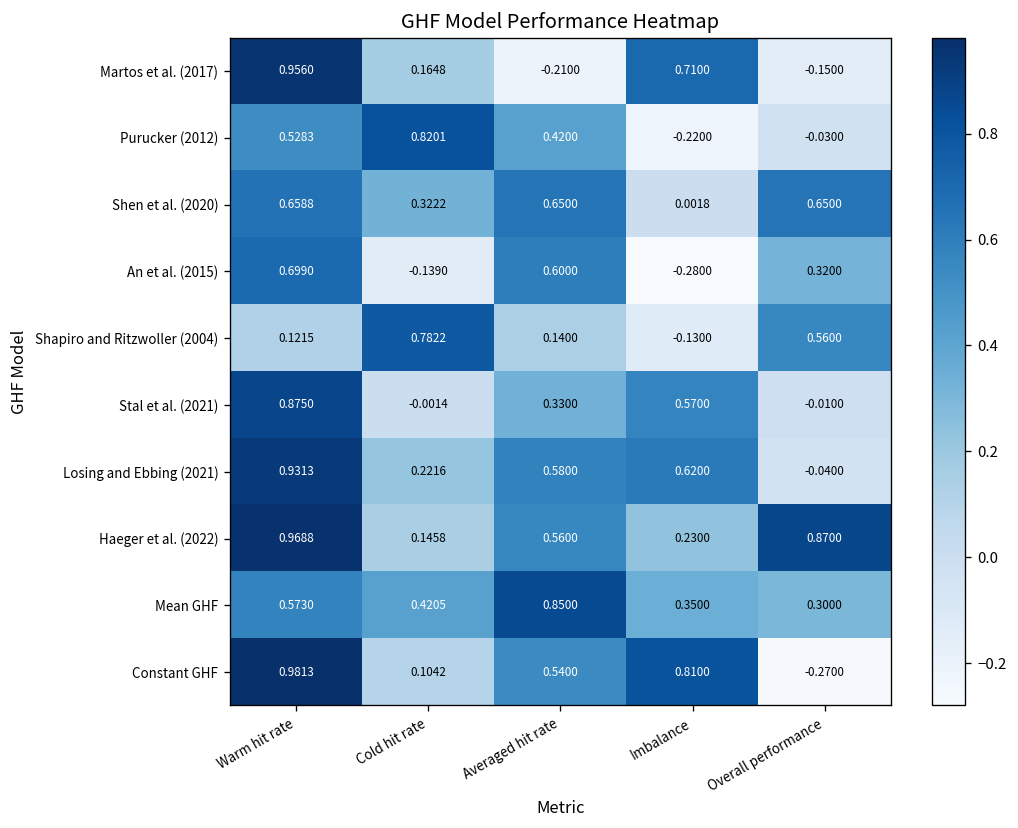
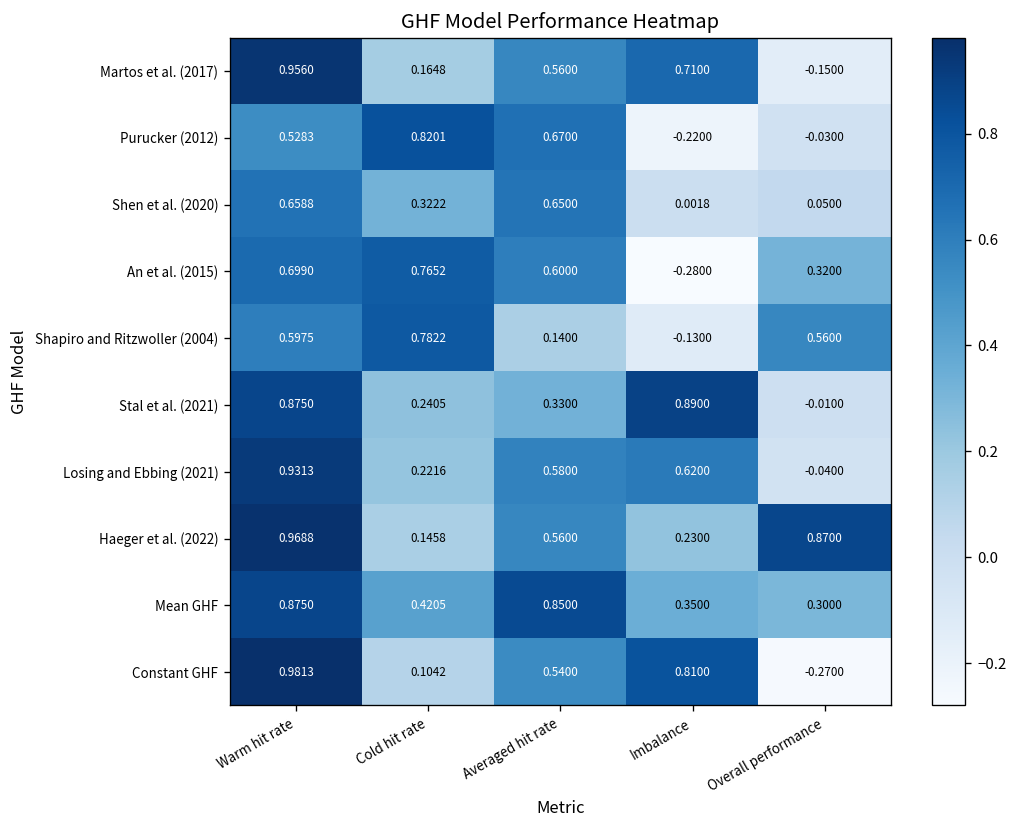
  {
    "Martos et al. (2017)": {
      "Warm hit rate": 0.9560,
      "Cold hit rate": 0.1648,
-     "Averaged hit rate": -0.2100,
+     "Averaged hit rate": 0.5600,
      "Imbalance": 0.7100,
      "Overall performance": -0.1500
    },
    "Purucker (2012)": {
      "Warm hit rate": 0.5283,
      "Cold hit rate": 0.8201,
-     "Averaged hit rate": 0.4200,
+     "Averaged hit rate": 0.6700,
      "Imbalance": -0.2200,
      "Overall performance": -0.0300
    },
    "Shen et al. (2020)": {
      "Warm hit rate": 0.6588,
      "Cold hit rate": 0.3222,
      "Averaged hit rate": 0.6500,
      "Imbalance": 0.0018,
-     "Overall performance": 0.6500
+     "Overall performance": 0.0500
    },
    "An et al. (2015)": {
      "Warm hit rate": 0.6990,
-     "Cold hit rate": -0.1390,
+     "Cold hit rate": 0.7652,
      "Averaged hit rate": 0.6000,
      "Imbalance": -0.2800,
      "Overall performance": 0.3200
    },
    "Shapiro and Ritzwoller (2004)": {
-     "Warm hit rate": 0.1215,
+     "Warm hit rate": 0.5975,
      "Cold hit rate": 0.7822,
      "Averaged hit rate": 0.1400,
      "Imbalance": -0.1300,
      "Overall performance": 0.5600
    },
    "Stal et al. (2021)": {
      "Warm hit rate": 0.8750,
-     "Cold hit rate": -0.0014,
+     "Cold hit rate": 0.2405,
      "Averaged hit rate": 0.3300,
-     "Imbalance": 0.5700,
+     "Imbalance": 0.8900,
      "Overall performance": -0.0100
    },
    "Losing and Ebbing (2021)": {
      "Warm hit rate": 0.9313,
      "Cold hit rate": 0.2216,
      "Averaged hit rate": 0.5800,
      "Imbalance": 0.6200,
      "Overall performance": -0.0400
    },
    "Haeger et al. (2022)": {
      "Warm hit rate": 0.9688,
      "Cold hit rate": 0.1458,
      "Averaged hit rate": 0.5600,
      "Imbalance": 0.2300,
      "Overall performance": 0.8700
    },
    "Mean GHF": {
-     "Warm hit rate": 0.5730,
+     "Warm hit rate": 0.8750,
      "Cold hit rate": 0.4205,
      "Averaged hit rate": 0.8500,
      "Imbalance": 0.3500,
      "Overall performance": 0.3000
    },
    "Constant GHF": {
      "Warm hit rate": 0.9813,
      "Cold hit rate": 0.1042,
      "Averaged hit rate": 0.5400,
      "Imbalance": 0.8100,
      "Overall performance": -0.2700
    }
  }
